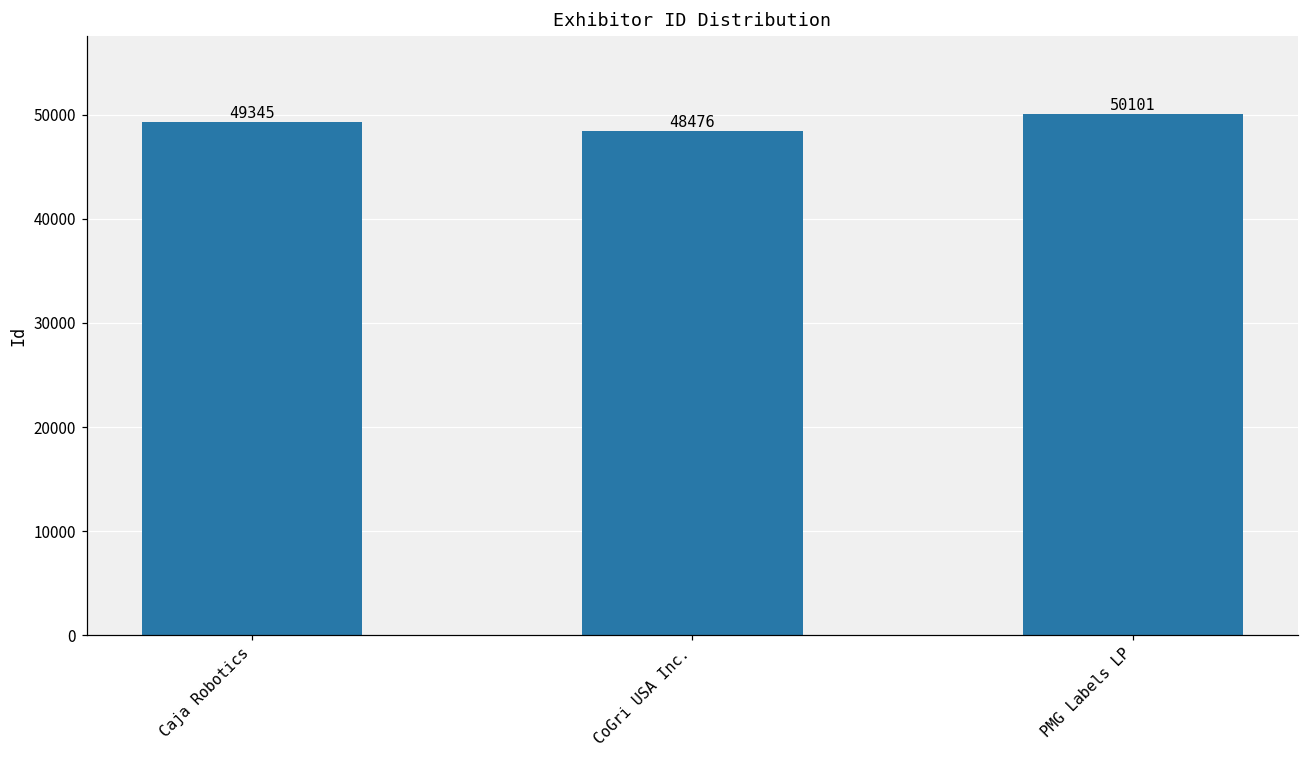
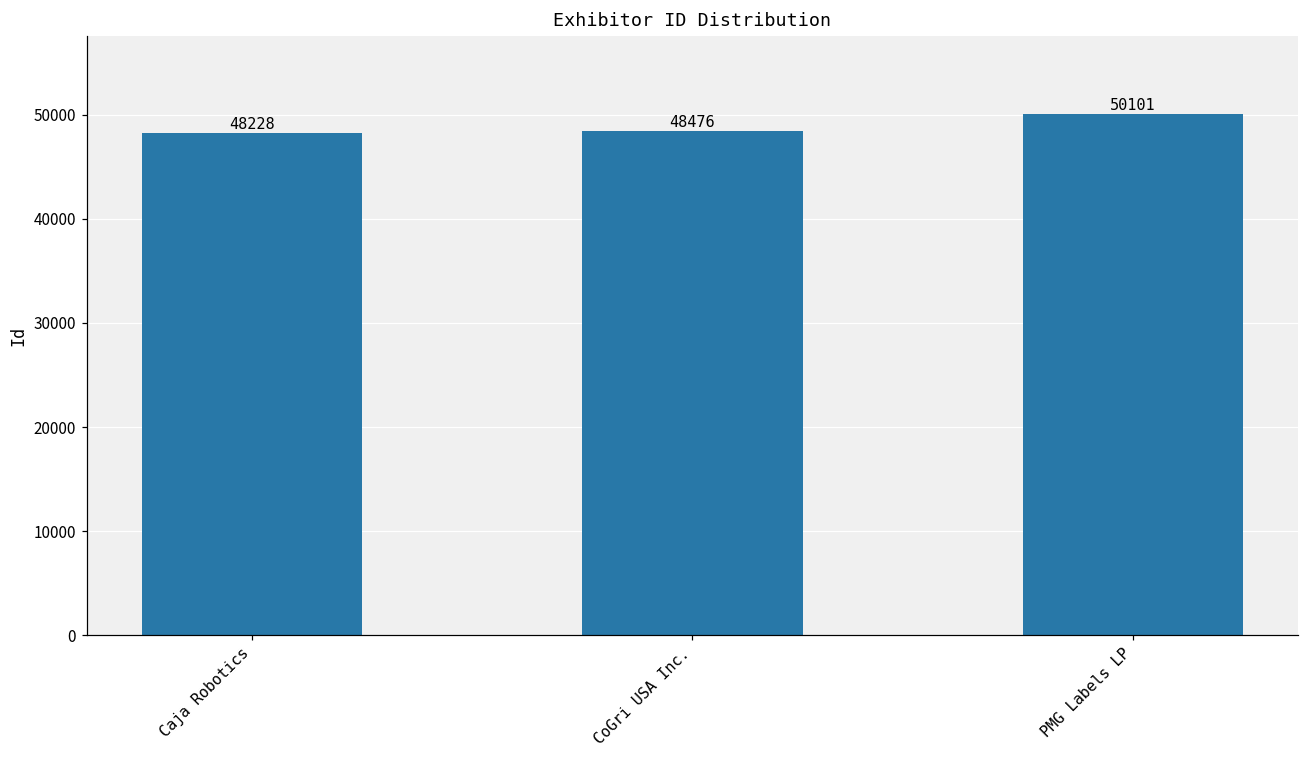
  {
-   "Caja Robotics": 49345,
+   "Caja Robotics": 48228,
    "CoGri USA Inc.": 48476,
    "PMG Labels LP": 50101
  }
